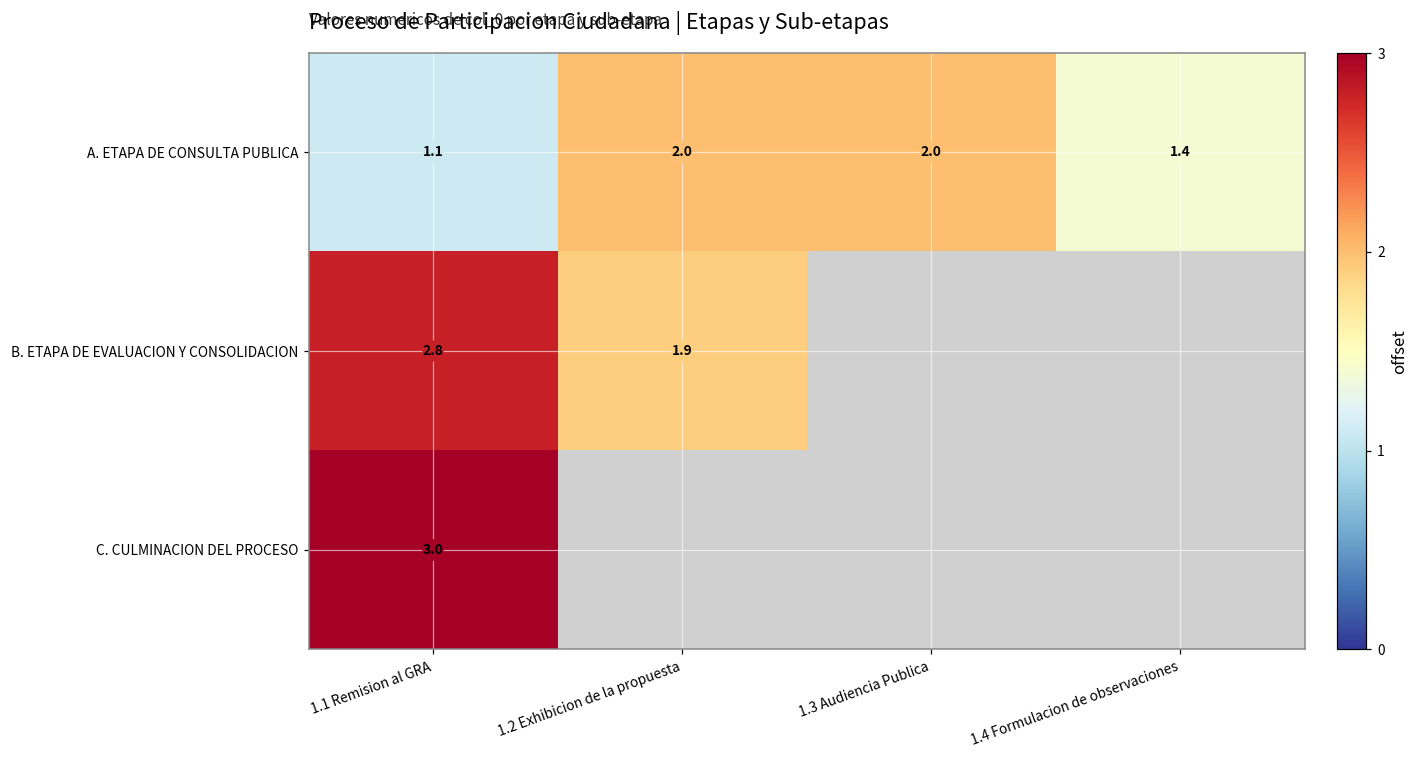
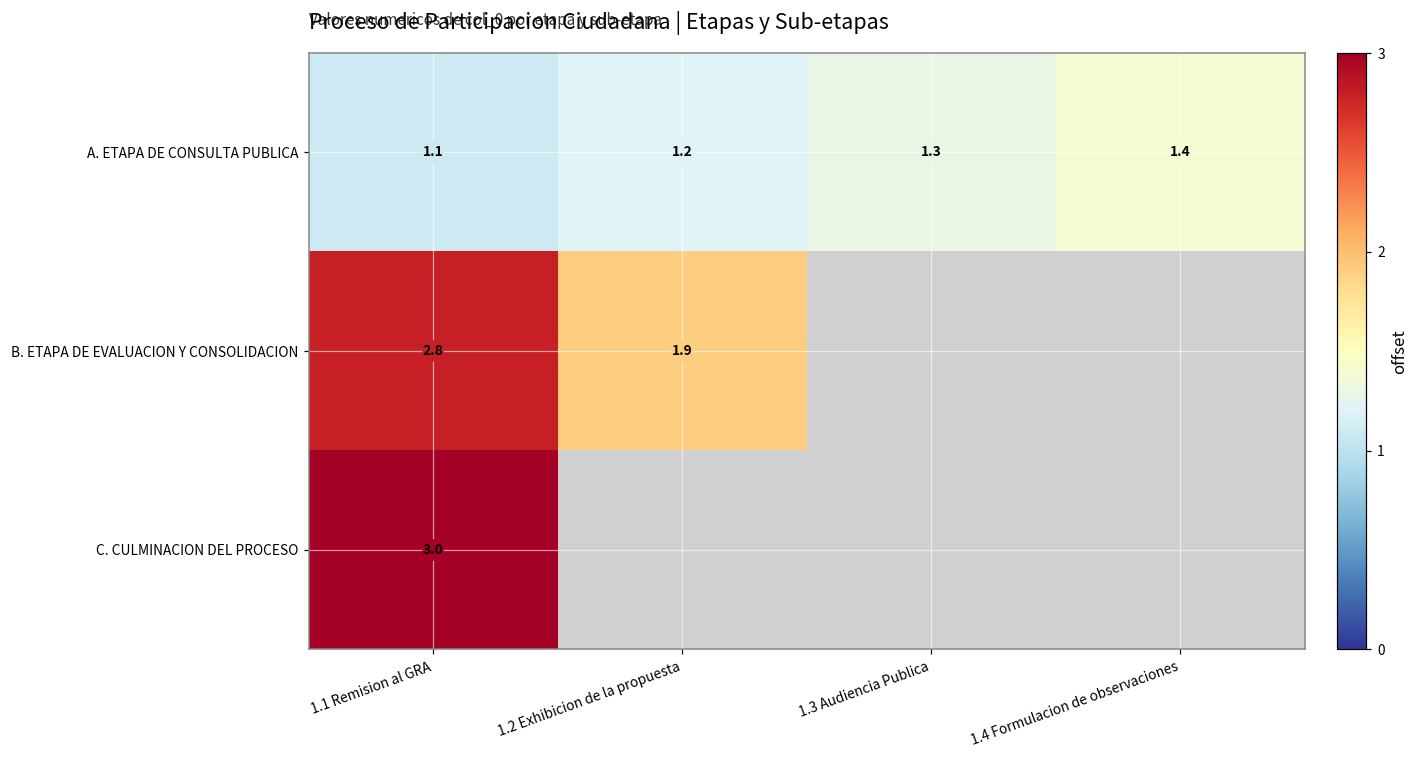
  {
    "A. ETAPA DE CONSULTA PUBLICA": {
-     "1.2 Exhibicion de la propuesta": 2.0,
-     "1.3 Audiencia Publica": 2.0
+     "1.2 Exhibicion de la propuesta": 1.2,
+     "1.3 Audiencia Publica": 1.3
    }
  }
